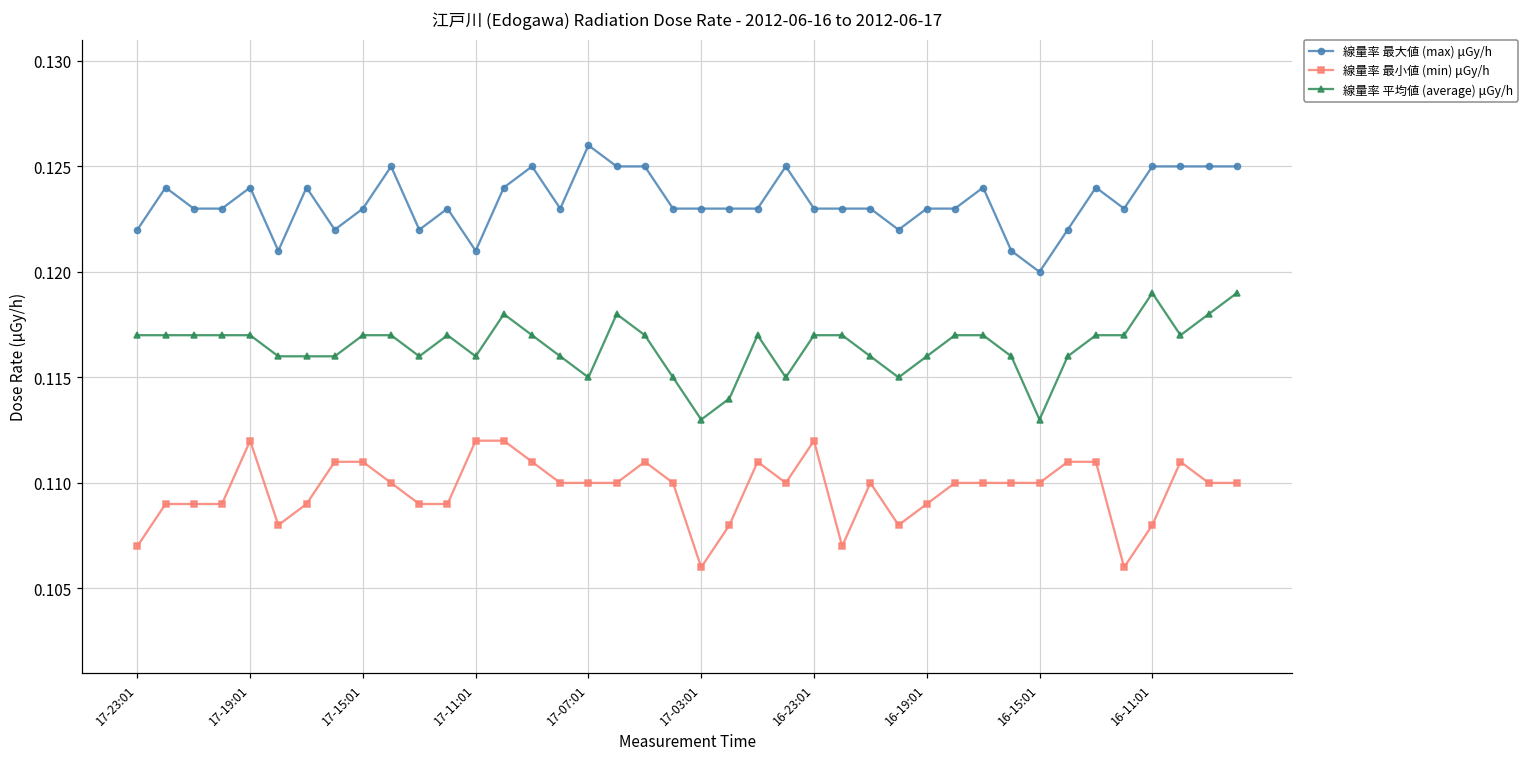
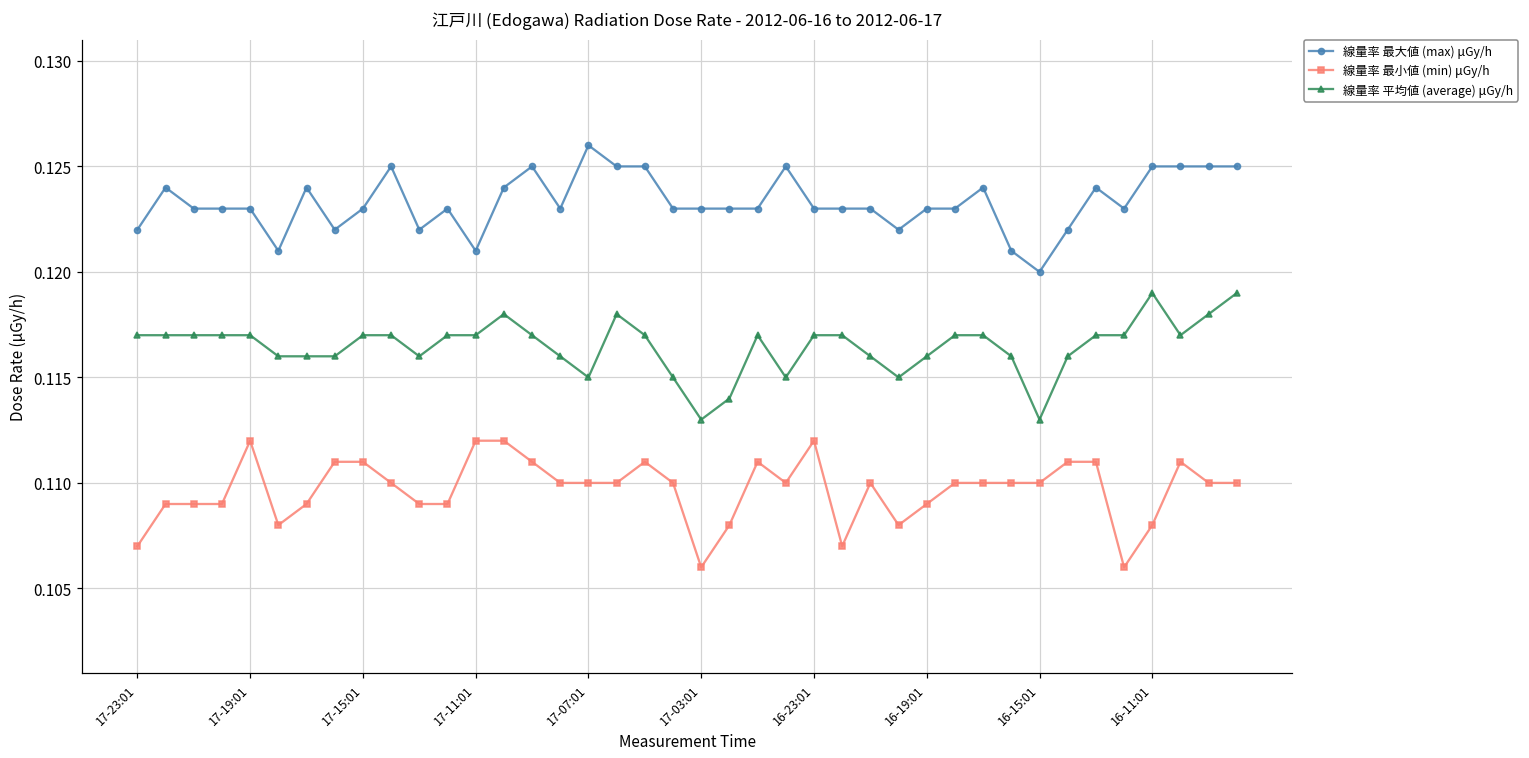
  {
    "線量率 最大値 (max) μGy/h": {
      "17-23:01": 0.122,
-     "17-19:01": 0.124,
+     "17-19:01": 0.123,
      "17-15:01": 0.123,
      "17-11:01": 0.121,
      "17-07:01": 0.126,
      "17-03:01": 0.123,
      "16-23:01": 0.123,
      "16-19:01": 0.123,
      "16-15:01": 0.120,
      "16-11:01": 0.125
    },
    "線量率 最小値 (min) μGy/h": {
      "17-23:01": 0.107,
      "17-19:01": 0.112,
      "17-15:01": 0.111,
      "17-11:01": 0.112,
      "17-07:01": 0.110,
      "17-03:01": 0.106,
      "16-23:01": 0.112,
      "16-19:01": 0.109,
      "16-15:01": 0.110,
      "16-11:01": 0.108
    },
    "線量率 平均値 (average) μGy/h": {
      "17-23:01": 0.117,
      "17-19:01": 0.117,
      "17-15:01": 0.117,
-     "17-11:01": 0.116,
+     "17-11:01": 0.117,
      "17-07:01": 0.115,
      "17-03:01": 0.113,
      "16-23:01": 0.117,
      "16-19:01": 0.116,
      "16-15:01": 0.113,
      "16-11:01": 0.119
    }
  }
